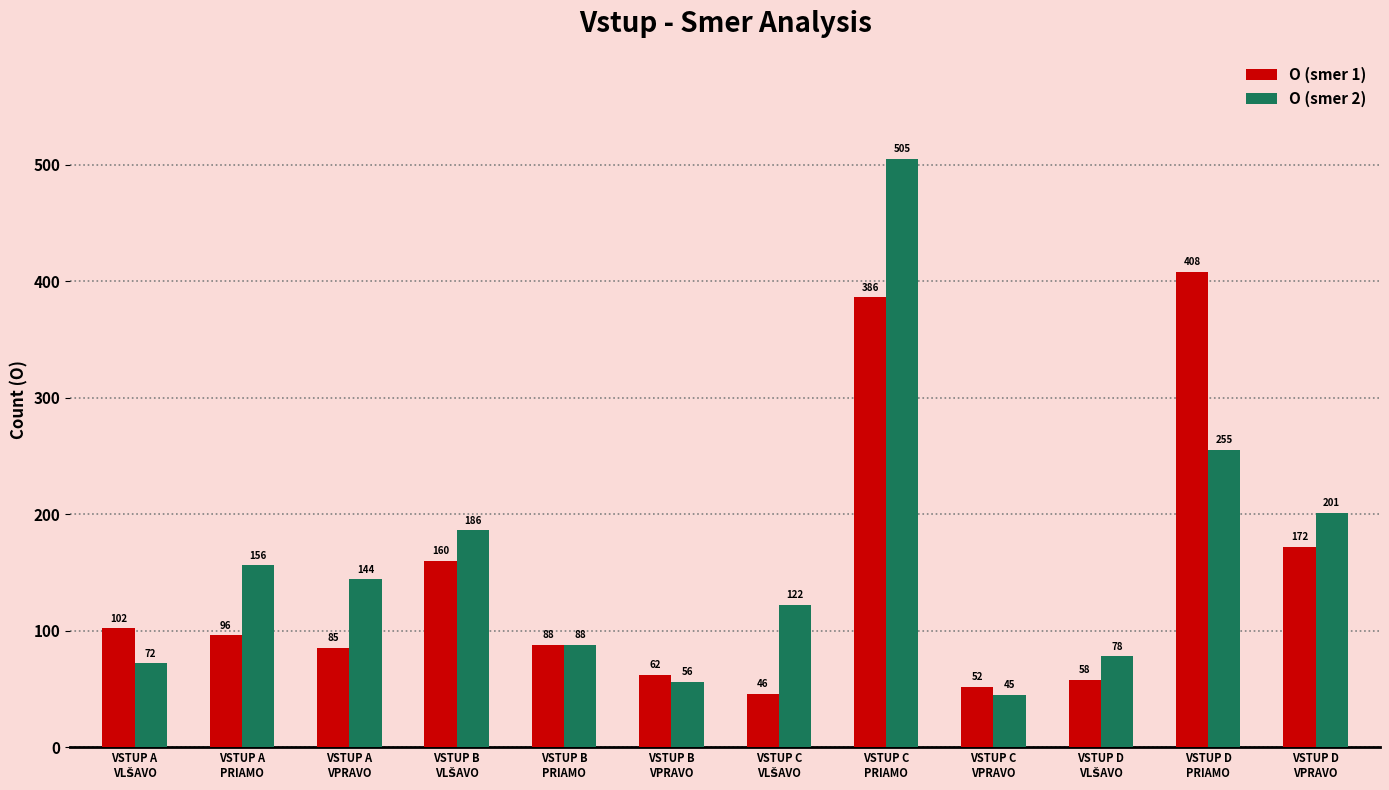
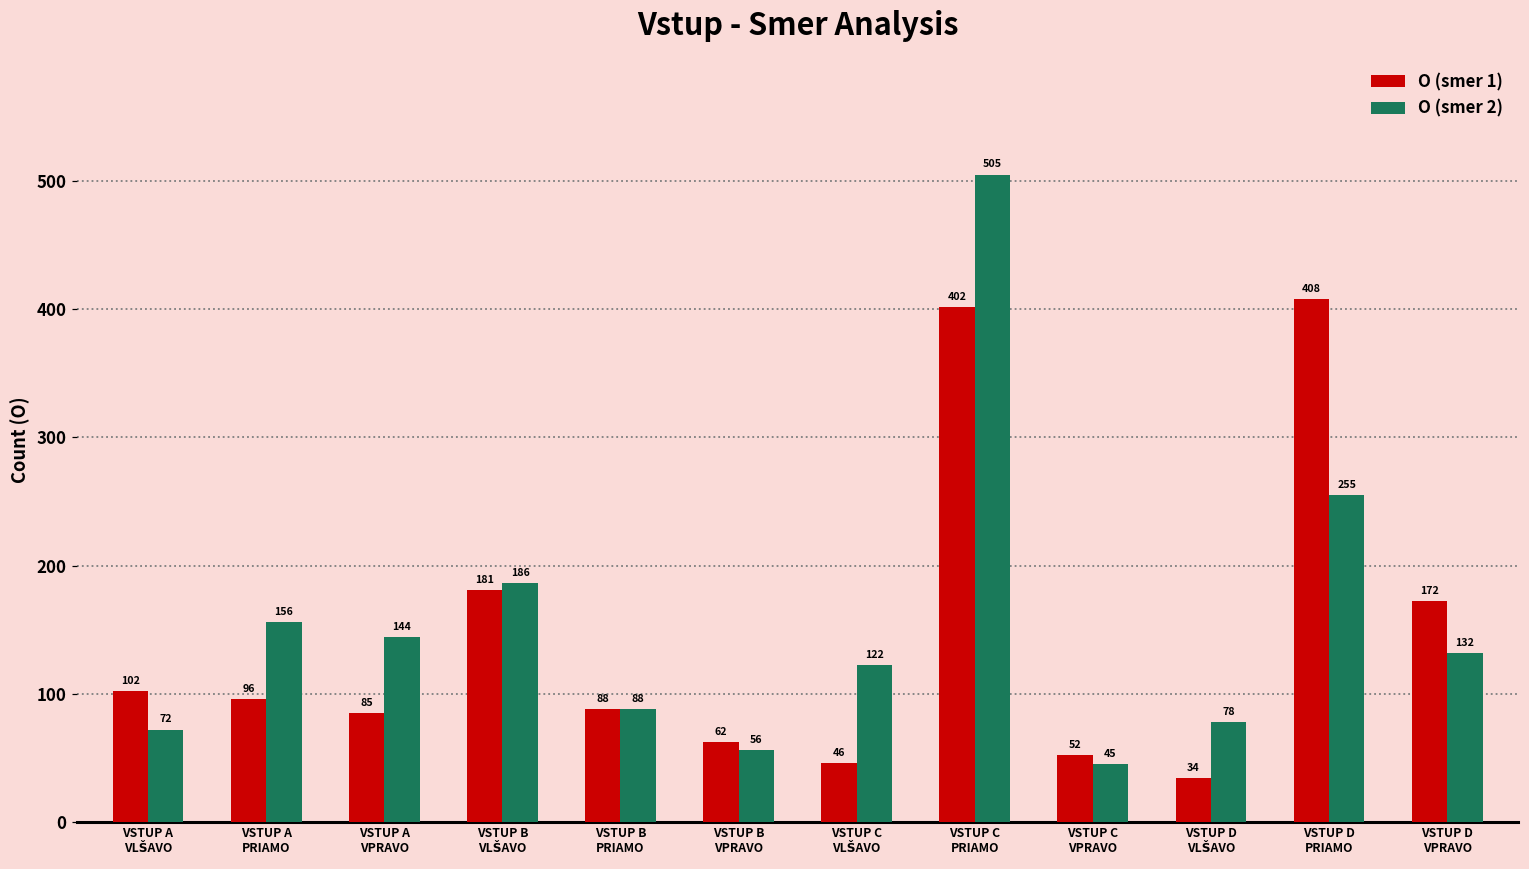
  {
    "O (smer 1)": {
      "VSTUP A VLŠAVO": 102,
      "VSTUP A PRIAMO": 96,
      "VSTUP A VPRAVO": 85,
-     "VSTUP B VLŠAVO": 160,
+     "VSTUP B VLŠAVO": 181,
      "VSTUP B PRIAMO": 88,
      "VSTUP B VPRAVO": 62,
      "VSTUP C VLŠAVO": 46,
-     "VSTUP C PRIAMO": 386,
+     "VSTUP C PRIAMO": 402,
      "VSTUP C VPRAVO": 52,
-     "VSTUP D VLŠAVO": 58,
+     "VSTUP D VLŠAVO": 34,
      "VSTUP D PRIAMO": 408,
      "VSTUP D VPRAVO": 172
    },
    "O (smer 2)": {
      "VSTUP A VLŠAVO": 72,
      "VSTUP A PRIAMO": 156,
      "VSTUP A VPRAVO": 144,
      "VSTUP B VLŠAVO": 186,
      "VSTUP B PRIAMO": 88,
      "VSTUP B VPRAVO": 56,
      "VSTUP C VLŠAVO": 122,
      "VSTUP C PRIAMO": 505,
      "VSTUP C VPRAVO": 45,
      "VSTUP D VLŠAVO": 78,
      "VSTUP D PRIAMO": 255,
-     "VSTUP D VPRAVO": 201
+     "VSTUP D VPRAVO": 132
    }
  }
